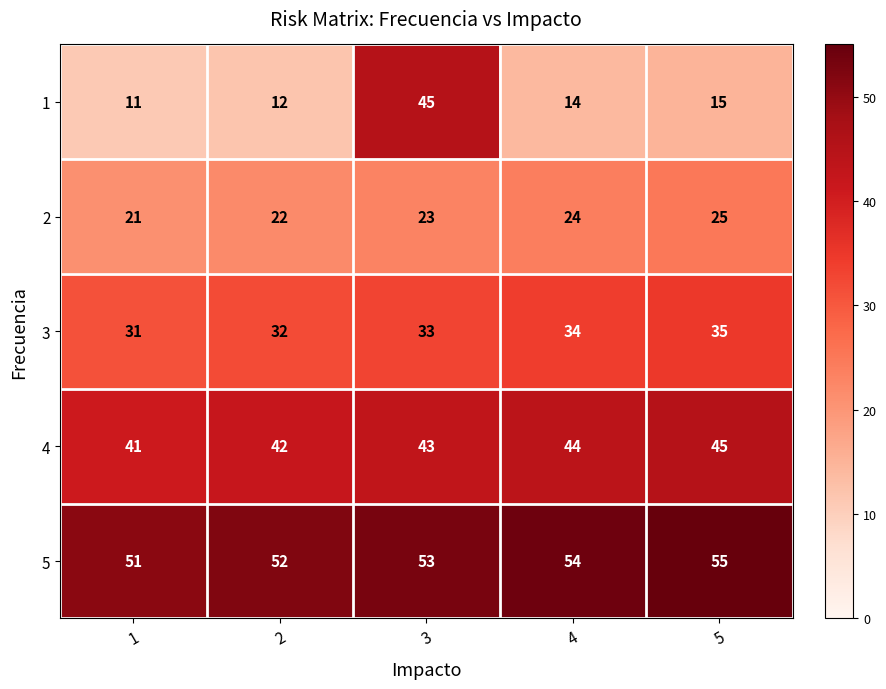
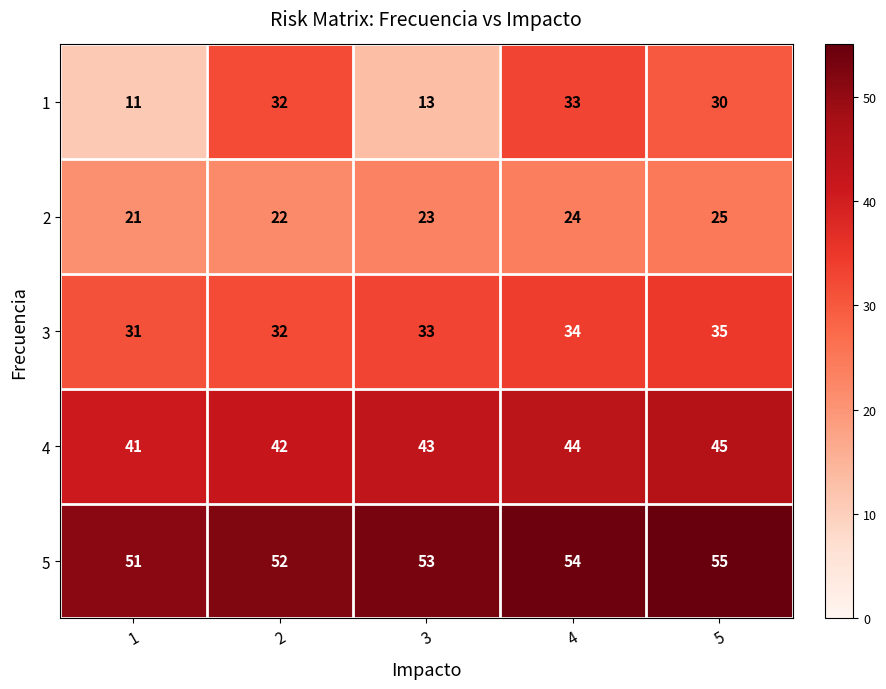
  {
    "1": {
      "1": 11,
-     "2": 12,
-     "3": 45,
-     "4": 14,
-     "5": 15
+     "2": 32,
+     "3": 13,
+     "4": 33,
+     "5": 30
    },
    "2": {
      "1": 21,
      "2": 22,
      "3": 23,
      "4": 24,
      "5": 25
    },
    "3": {
      "1": 31,
      "2": 32,
      "3": 33,
      "4": 34,
      "5": 35
    },
    "4": {
      "1": 41,
      "2": 42,
      "3": 43,
      "4": 44,
      "5": 45
    },
    "5": {
      "1": 51,
      "2": 52,
      "3": 53,
      "4": 54,
      "5": 55
    }
  }
